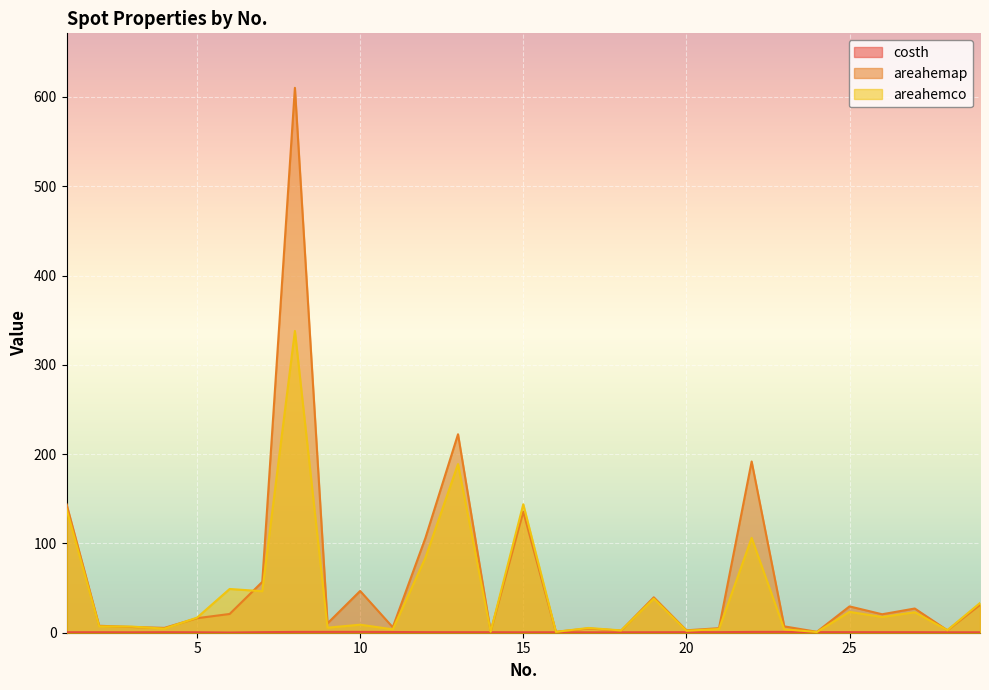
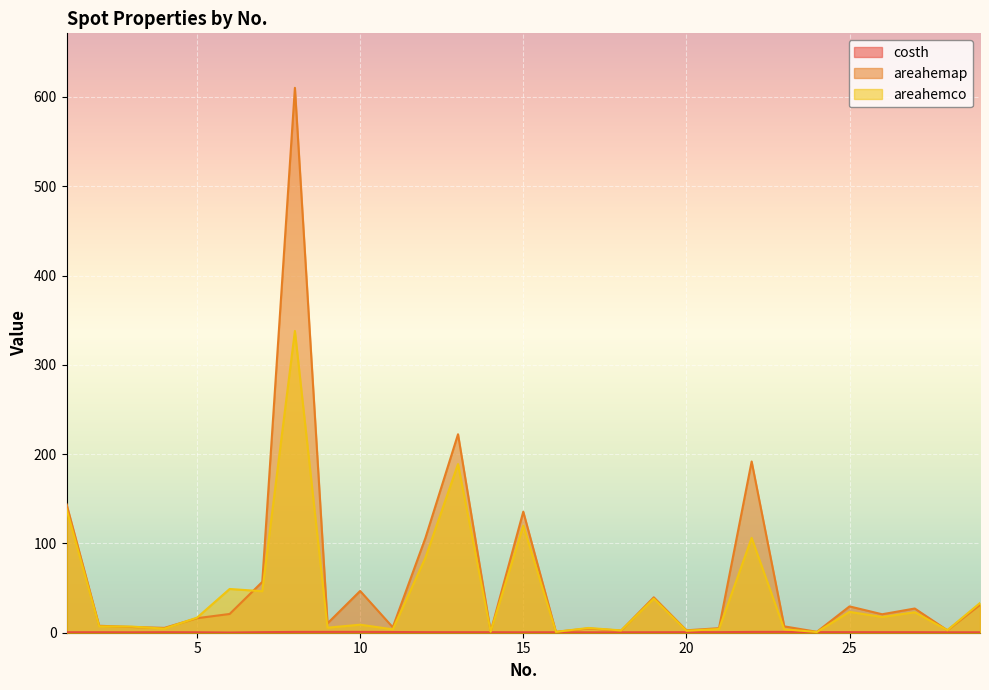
  {
    "areahemco": {
      "10": 10,
-     "15": 140,
+     "15": 120,
      "25": 20
    }
  }
